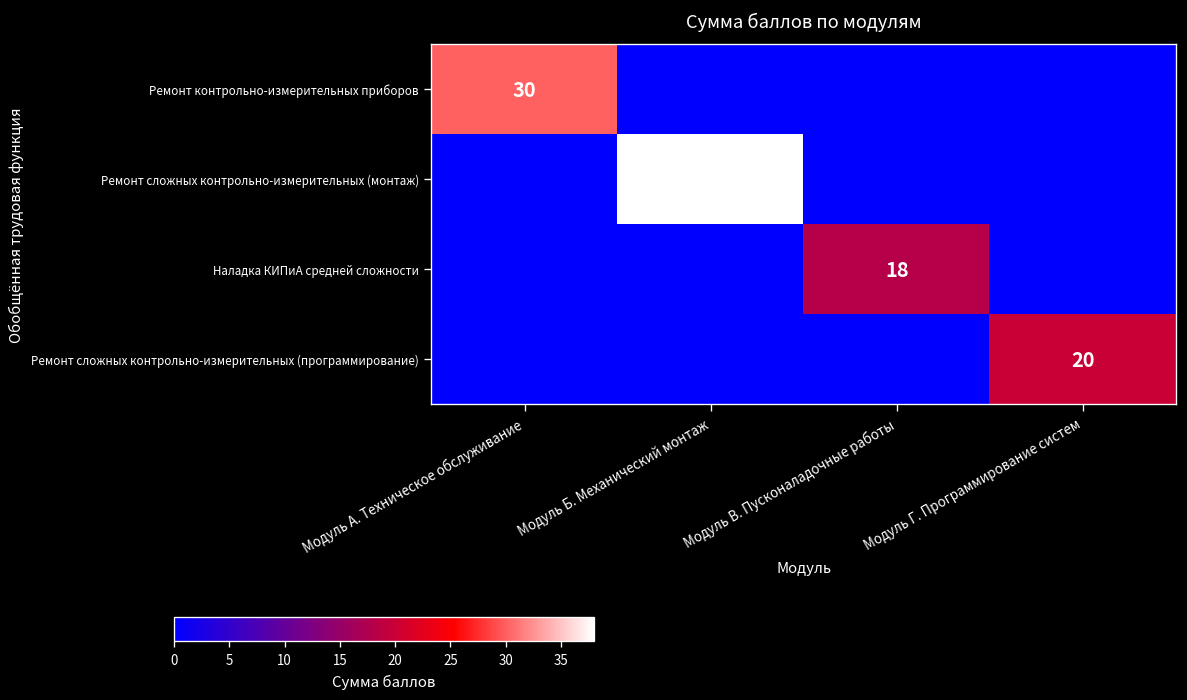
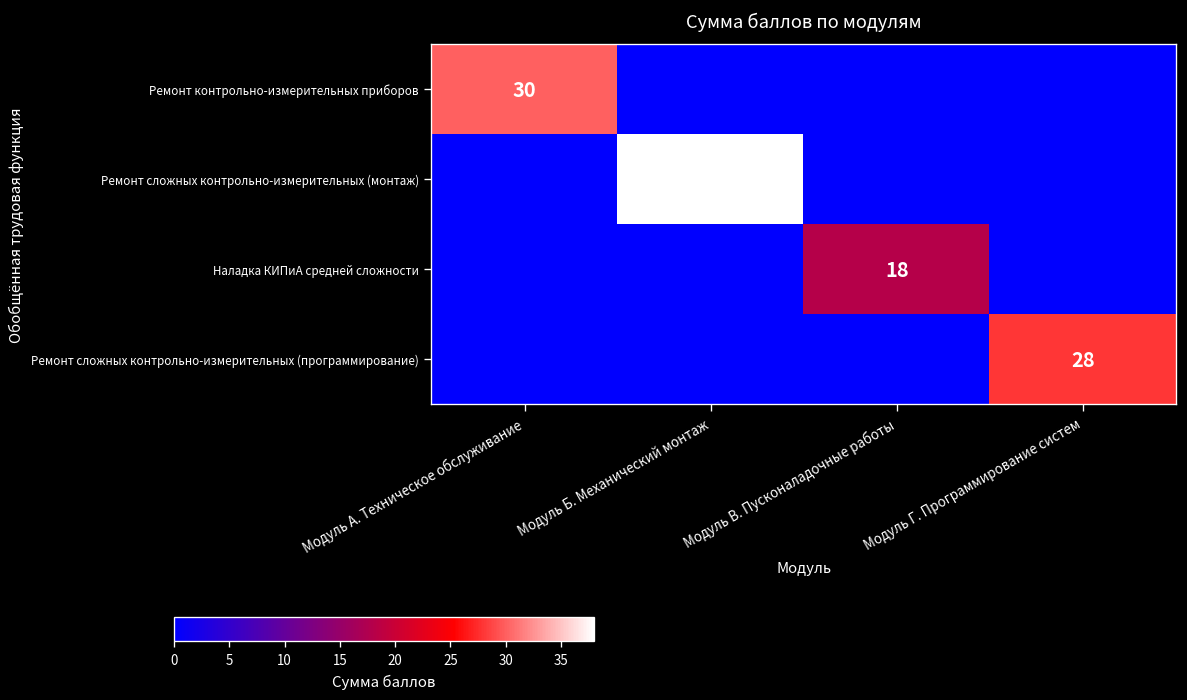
  {
    "Ремонт контрольно-измерительных приборов": {
      "Модуль А. Техническое обслуживание": 30
    },
    "Наладка КИПиА средней сложности": {
      "Модуль В. Пусконаладочные работы": 18
    },
    "Ремонт сложных контрольно-измерительных (программирование)": {
-     "Модуль Г. Программирование систем": 20
+     "Модуль Г. Программирование систем": 28
    }
  }
